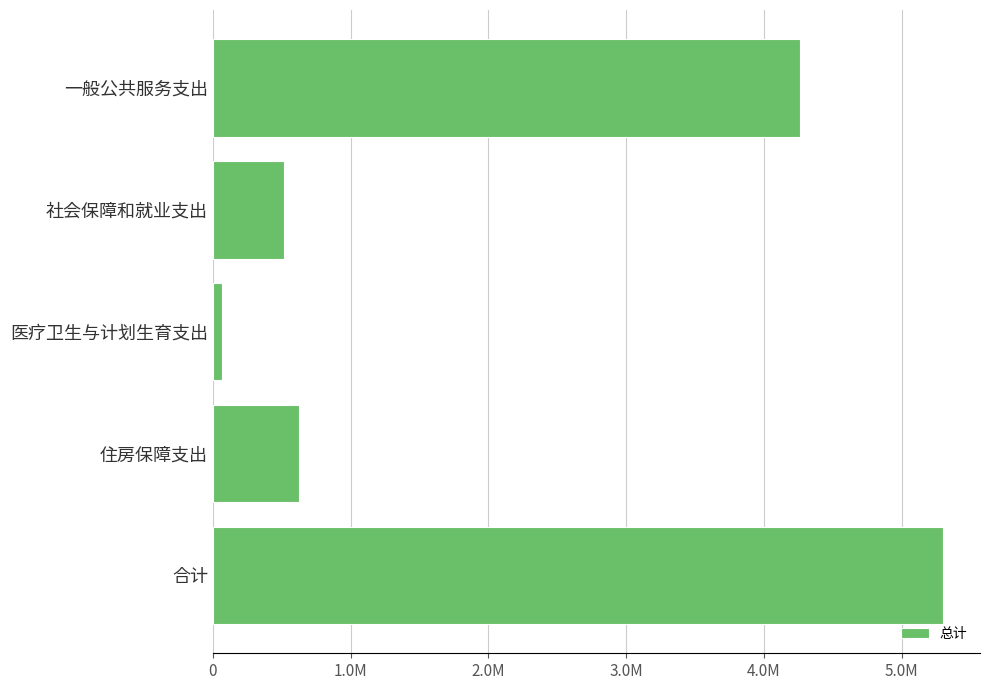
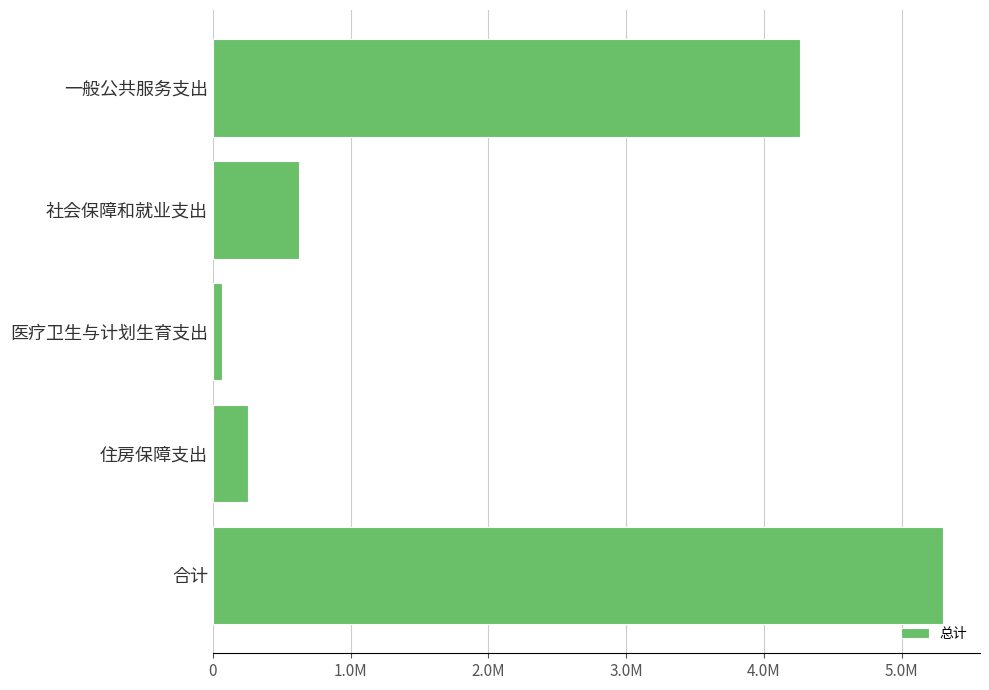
  {
    "一般公共服务支出": 4260000,
-   "社会保障和就业支出": 510000,
+   "社会保障和就业支出": 620000,
    "医疗卫生与计划生育支出": 70000,
-   "住房保障支出": 630000,
+   "住房保障支出": 260000,
    "合计": 5300000
  }
